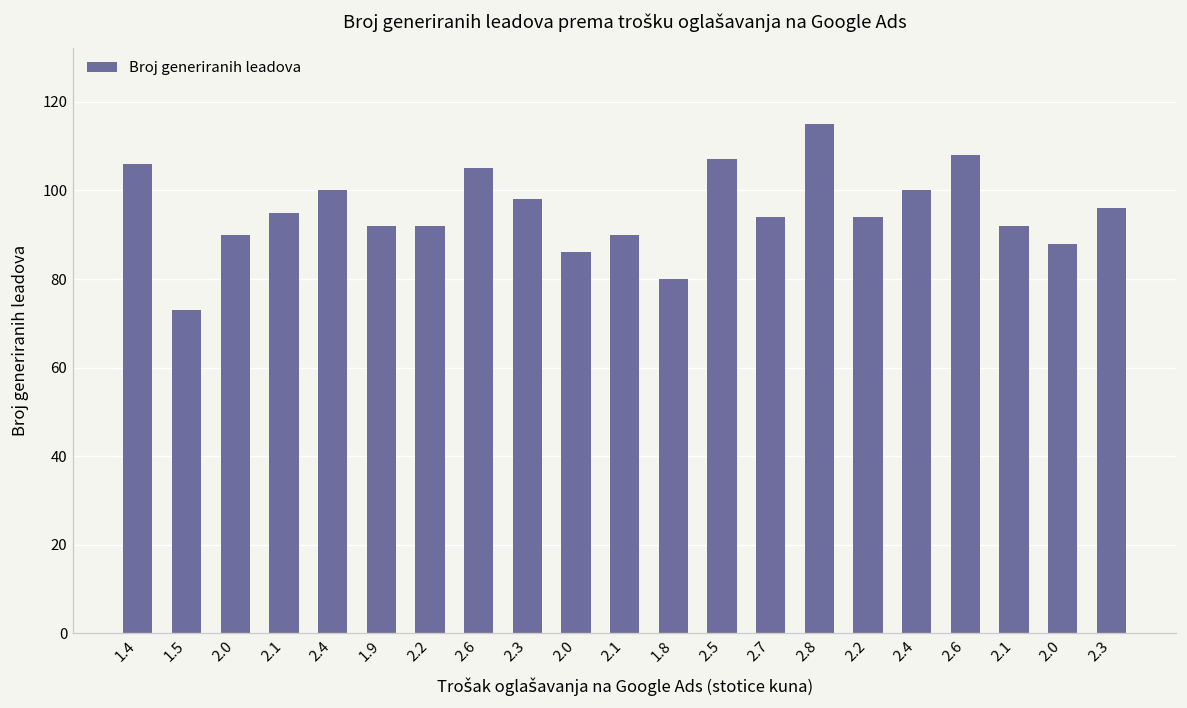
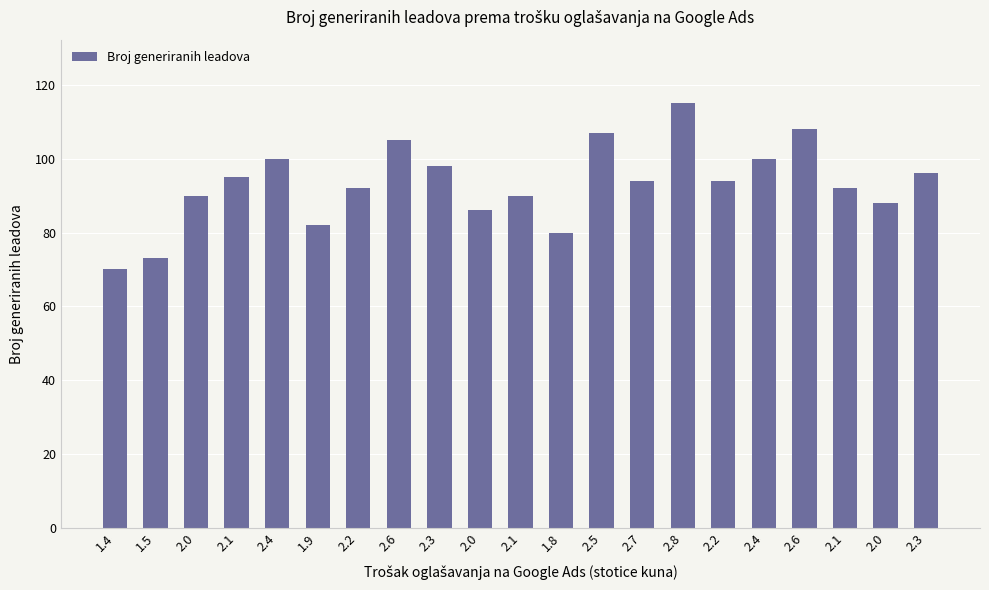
  {
-   "1.4": 106,
+   "1.4": 70,
    "1.5": 73,
-   "1.9": 92,
+   "1.9": 82,
    "1.8": 80,
    "2.5": 107,
    "2.7": 94,
    "2.8": 115
  }
